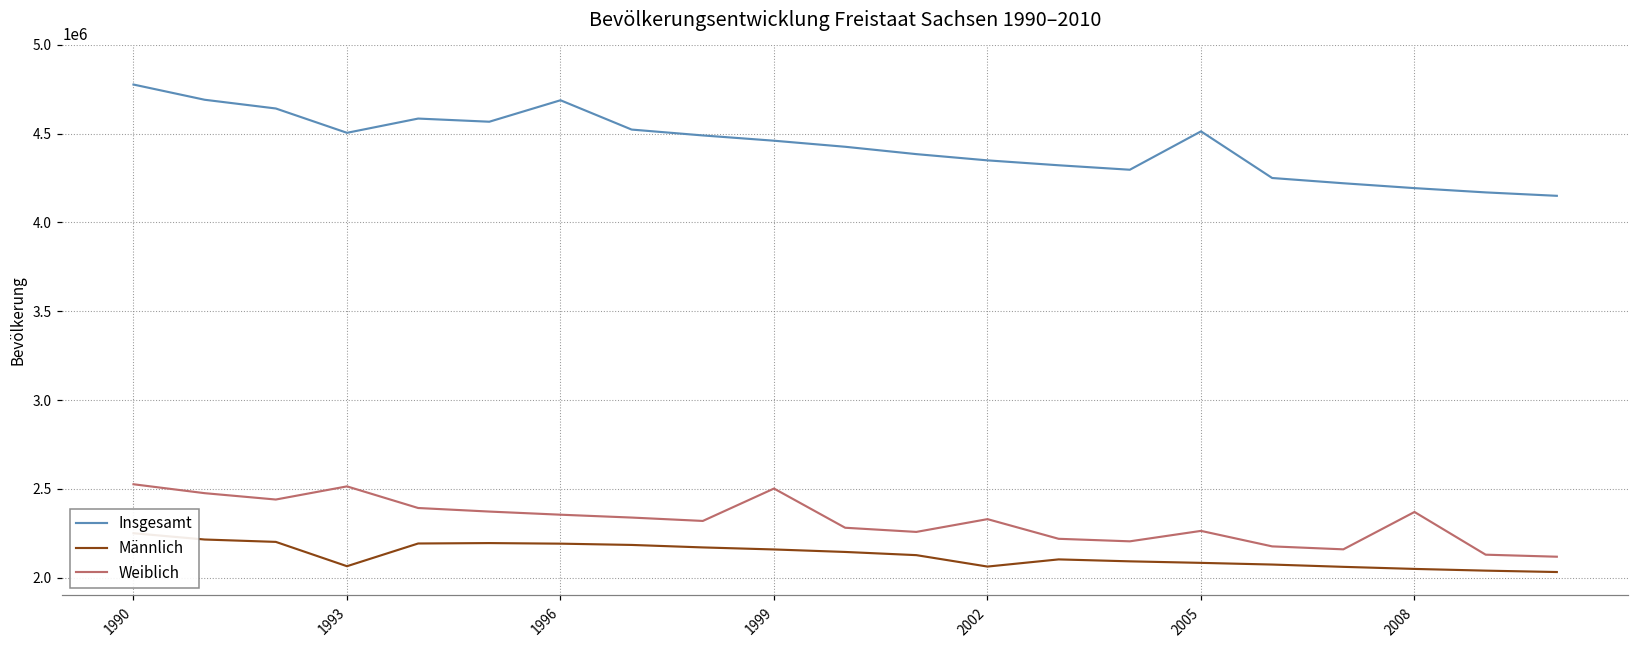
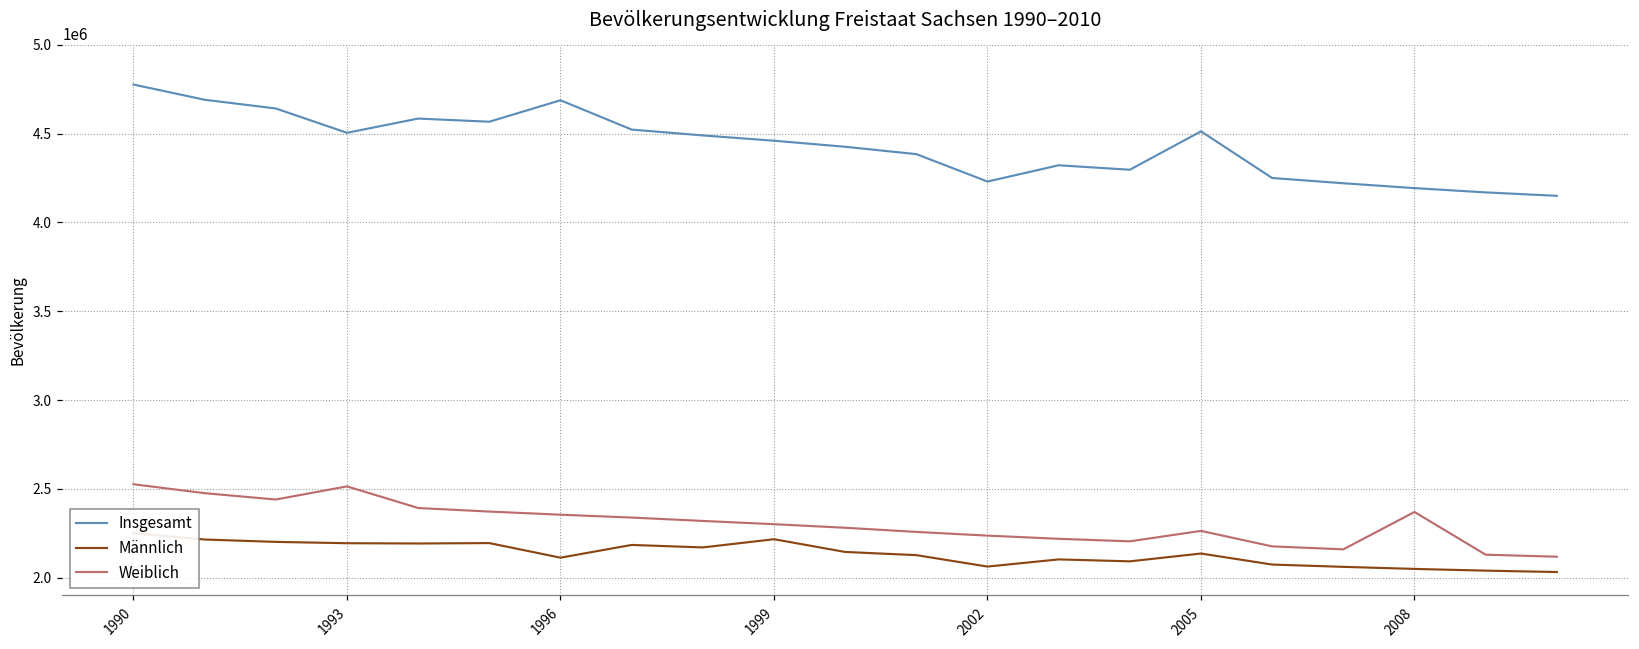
  {
    "Insgesamt": {
      "1990": 4780000,
      "1993": 4500000,
      "1996": 4690000,
      "1999": 4460000,
-     "2002": 4350000,
+     "2002": 4230000,
      "2005": 4510000,
      "2008": 4190000
    },
    "Männlich": {
-     "1993": 2060000,
-     "1996": 2190000,
-     "1999": 2160000,
+     "1993": 2190000,
+     "1996": 2110000,
+     "1999": 2220000,
      "2002": 2060000,
-     "2005": 2080000,
+     "2005": 2140000,
      "2008": 2050000
    },
    "Weiblich": {
      "1990": 2530000,
      "1993": 2510000,
      "1996": 2350000,
-     "1999": 2500000,
-     "2002": 2330000,
+     "1999": 2300000,
+     "2002": 2240000,
      "2005": 2260000,
      "2008": 2370000
    }
  }
